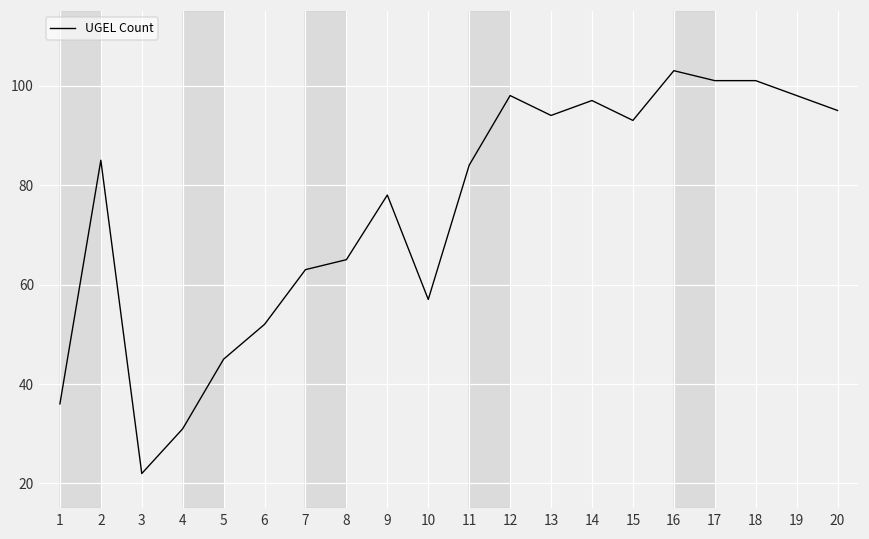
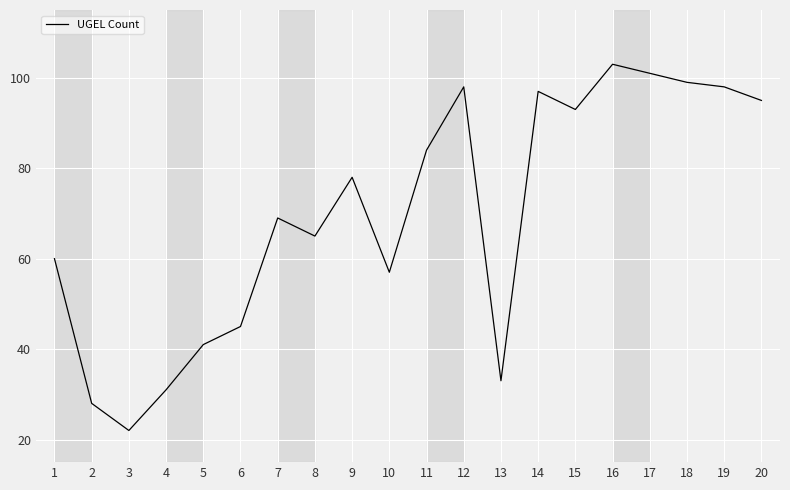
  {
-   "1": 36,
-   "2": 85,
+   "1": 60,
+   "2": 28,
    "3": 22,
    "4": 31,
-   "5": 45,
-   "6": 52,
-   "7": 63,
+   "5": 41,
+   "6": 45,
+   "7": 69,
    "8": 65,
    "9": 78,
    "10": 57,
    "11": 84,
    "12": 98,
-   "13": 94,
+   "13": 33,
    "14": 97,
    "15": 93,
    "16": 103,
    "17": 101,
-   "18": 101,
+   "18": 99,
    "19": 98,
    "20": 95
  }
